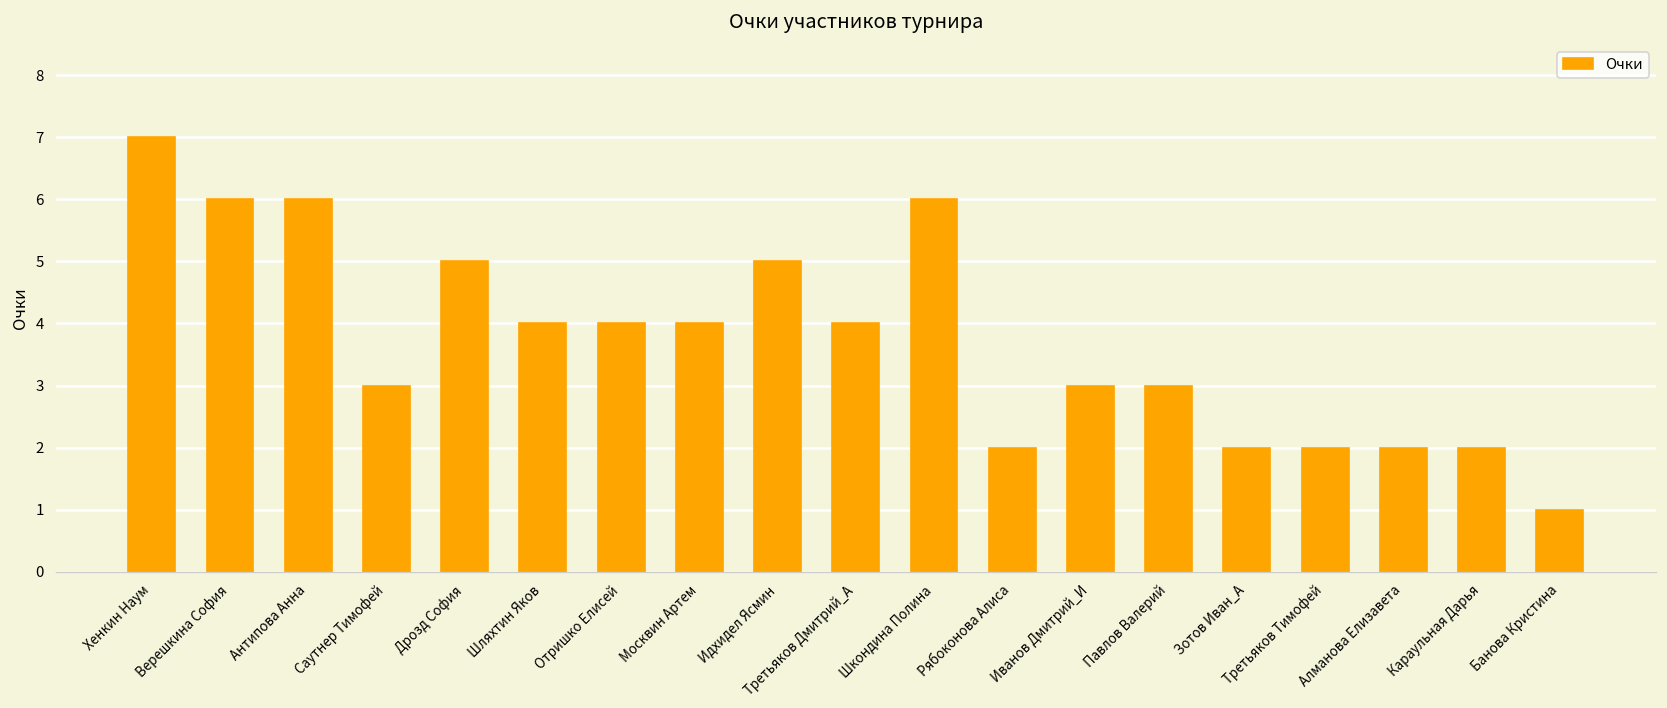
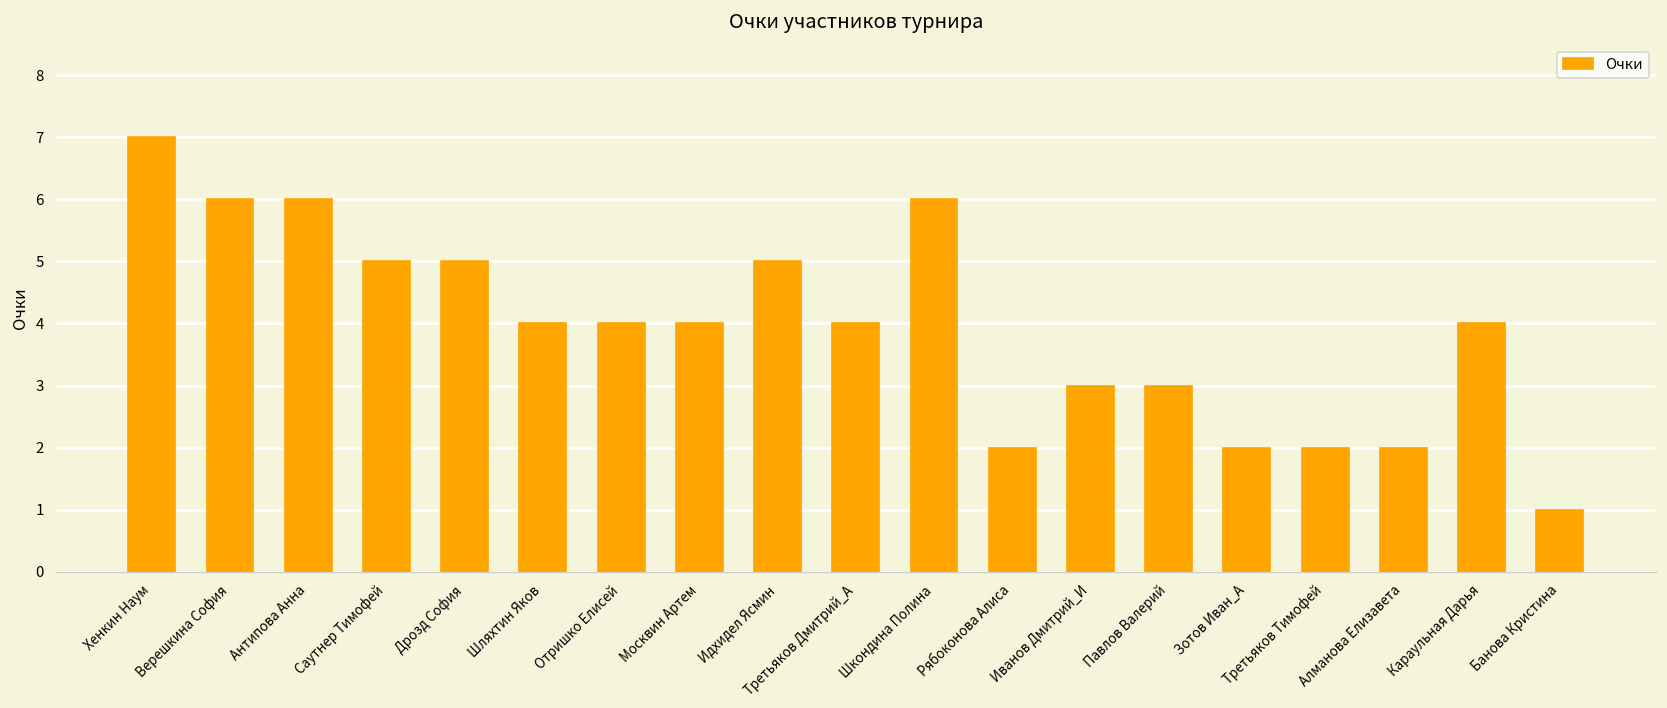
  {
    "Хенкин Наум": 7,
    "Верешкина София": 6,
    "Антипова Анна": 6,
-   "Саутнер Тимофей": 3,
+   "Саутнер Тимофей": 5,
    "Дрозд София": 5,
    "Шляхтин Яков": 4,
    "Отришко Елисей": 4,
    "Москвин Артем": 4,
    "Идхидел Ясмин": 5,
    "Третьяков Дмитрий_А": 4,
    "Шкондина Полина": 6,
    "Рябоконова Алиса": 2,
    "Иванов Дмитрий_И": 3,
    "Павлов Валерий": 3,
    "Зотов Иван_А": 2,
    "Третьяков Тимофей": 2,
    "Алманова Елизавета": 2,
-   "Караульная Дарья": 2,
+   "Караульная Дарья": 4,
    "Банова Кристина": 1
  }
